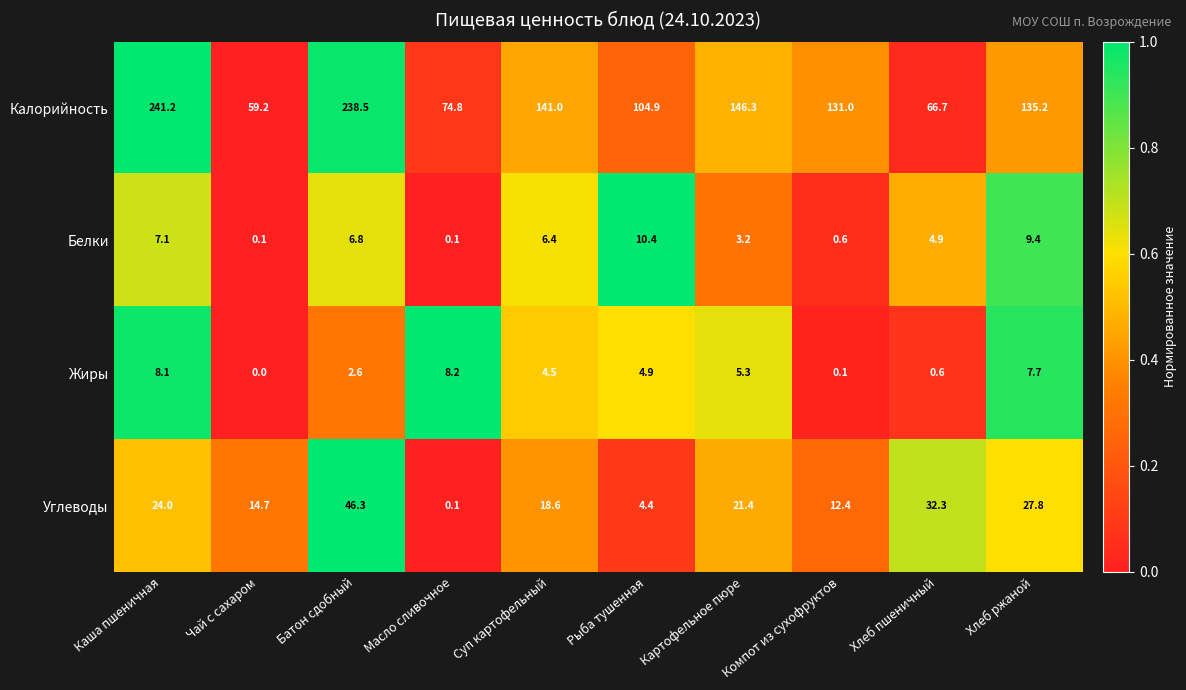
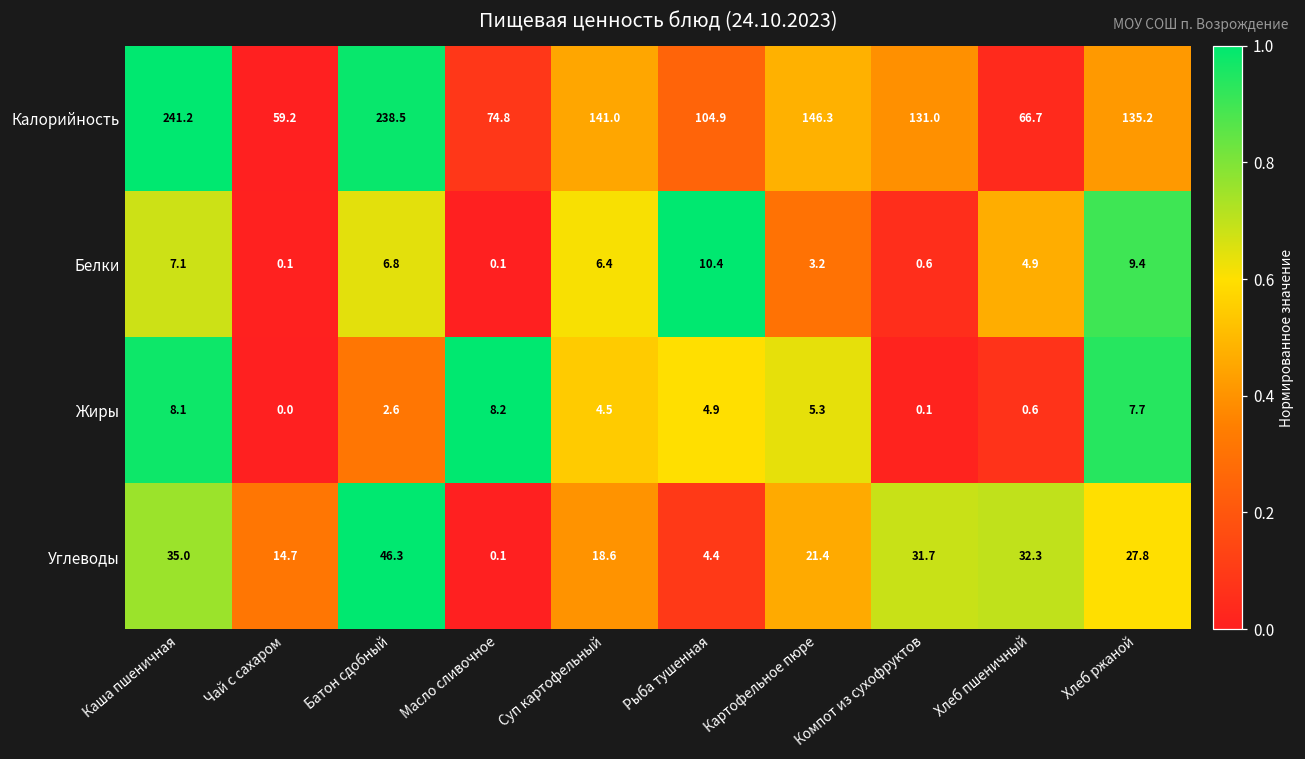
  {
    "Калорийность": {
      "Каша пшеничная": 241.2,
      "Чай с сахаром": 59.2,
      "Батон сдобный": 238.5,
      "Масло сливочное": 74.8,
      "Суп картофельный": 141.0,
      "Рыба тушенная": 104.9,
      "Картофельное пюре": 146.3,
      "Компот из сухофруктов": 131.0,
      "Хлеб пшеничный": 66.7,
      "Хлеб ржаной": 135.2
    },
    "Белки": {
      "Каша пшеничная": 7.1,
      "Чай с сахаром": 0.1,
      "Батон сдобный": 6.8,
      "Масло сливочное": 0.1,
      "Суп картофельный": 6.4,
      "Рыба тушенная": 10.4,
      "Картофельное пюре": 3.2,
      "Компот из сухофруктов": 0.6,
      "Хлеб пшеничный": 4.9,
      "Хлеб ржаной": 9.4
    },
    "Жиры": {
      "Каша пшеничная": 8.1,
      "Чай с сахаром": 0.0,
      "Батон сдобный": 2.6,
      "Масло сливочное": 8.2,
      "Суп картофельный": 4.5,
      "Рыба тушенная": 4.9,
      "Картофельное пюре": 5.3,
      "Компот из сухофруктов": 0.1,
      "Хлеб пшеничный": 0.6,
      "Хлеб ржаной": 7.7
    },
    "Углеводы": {
-     "Каша пшеничная": 24.0,
+     "Каша пшеничная": 35.0,
      "Чай с сахаром": 14.7,
      "Батон сдобный": 46.3,
      "Масло сливочное": 0.1,
      "Суп картофельный": 18.6,
      "Рыба тушенная": 4.4,
      "Картофельное пюре": 21.4,
-     "Компот из сухофруктов": 12.4,
+     "Компот из сухофруктов": 31.7,
      "Хлеб пшеничный": 32.3,
      "Хлеб ржаной": 27.8
    }
  }
